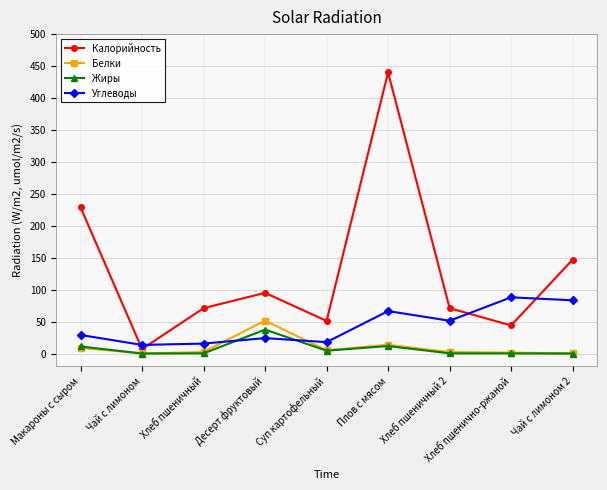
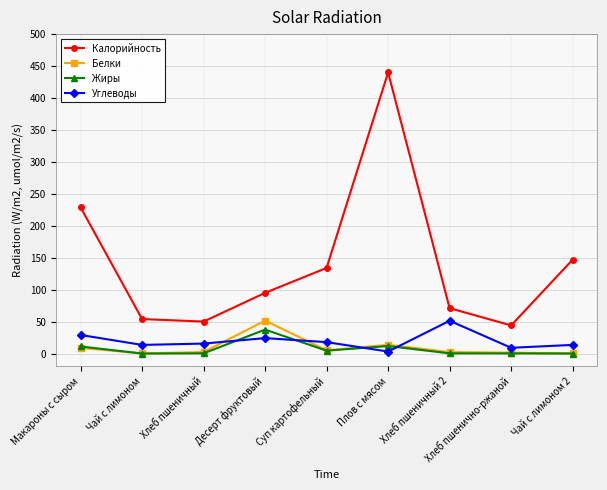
  {
    "Калорийность": {
      "Макароны с сыром": 230,
-     "Чай с лимоном": 10,
-     "Хлеб пшеничный": 70,
+     "Чай с лимоном": 50,
+     "Хлеб пшеничный": 50,
      "Десерт фруктовый": 100,
-     "Суп картофельный": 50,
+     "Суп картофельный": 130,
      "Плов с мясом": 440,
      "Хлеб пшеничный 2": 70,
      "Хлеб пшенично-ржаной": 40,
      "Чай с лимоном 2": 150
    },
    "Белки": {
      "Десерт фруктовый": 50
    },
    "Жиры": {
      "Десерт фруктовый": 40
    },
    "Углеводы": {
      "Макароны с сыром": 30,
      "Чай с лимоном": 10,
      "Хлеб пшеничный": 20,
      "Десерт фруктовый": 20,
      "Суп картофельный": 20,
-     "Плов с мясом": 70,
+     "Плов с мясом": 0,
      "Хлеб пшеничный 2": 50,
-     "Хлеб пшенично-ржаной": 90,
-     "Чай с лимоном 2": 80
+     "Хлеб пшенично-ржаной": 10,
+     "Чай с лимоном 2": 10
    }
  }
